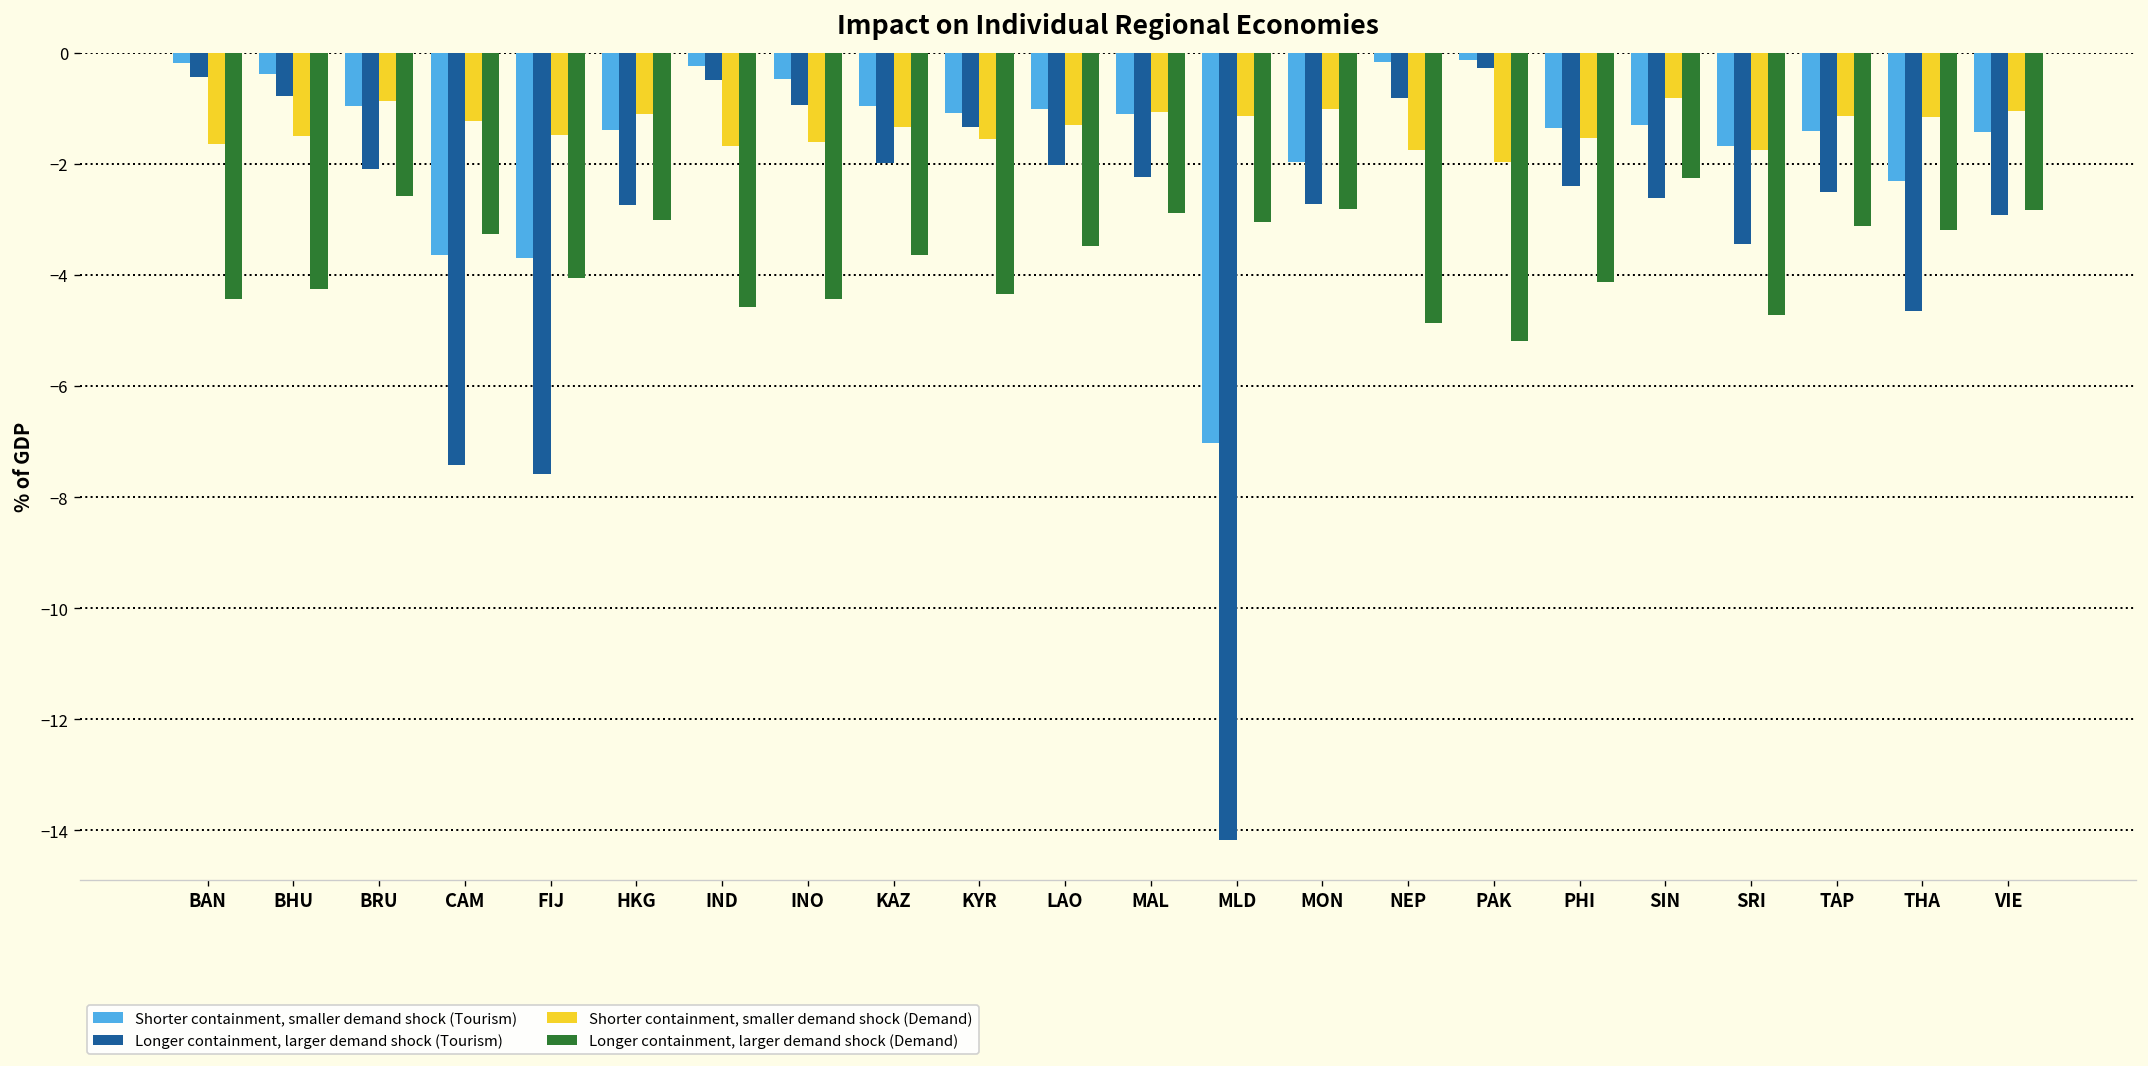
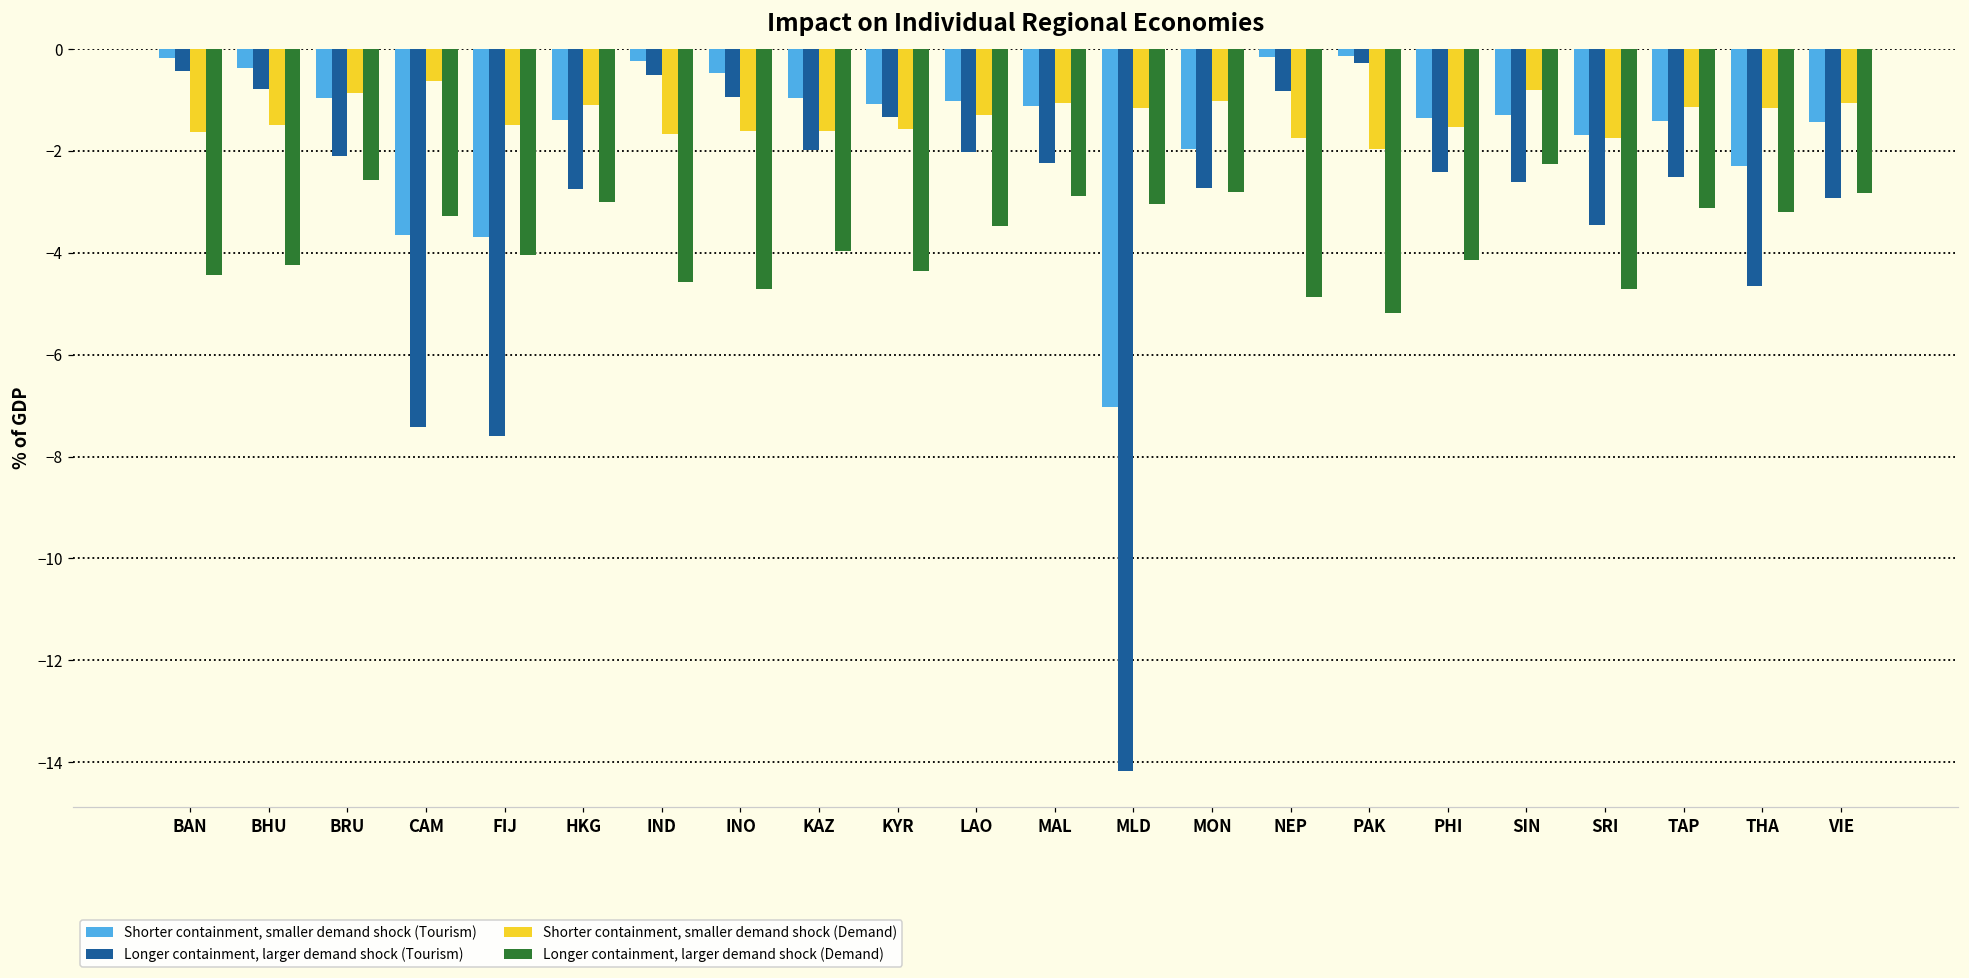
  {
    "Shorter containment, smaller demand shock (Tourism)": {
      "BAN": -0.2,
      "BHU": -0.4,
      "BRU": -1.0,
      "CAM": -3.6,
      "FIJ": -3.7,
      "HKG": -1.4,
      "IND": -0.2,
      "INO": -0.5,
      "KAZ": -1.0,
      "KYR": -1.1,
      "LAO": -1.0,
      "MAL": -1.1,
      "MLD": -7.0,
      "MON": -2.0,
      "NEP": -0.2,
      "PAK": -0.1,
      "PHI": -1.4,
      "SIN": -1.3,
      "SRI": -1.7,
      "TAP": -1.4,
      "THA": -2.3,
      "VIE": -1.4
    },
    "Longer containment, larger demand shock (Tourism)": {
      "BAN": -0.4,
      "BHU": -0.8,
      "BRU": -2.1,
      "CAM": -7.4,
      "FIJ": -7.6,
      "HKG": -2.7,
      "IND": -0.5,
      "INO": -0.9,
      "KAZ": -2.0,
      "KYR": -1.3,
      "LAO": -2.0,
      "MAL": -2.2,
      "MLD": -14.2,
      "MON": -2.7,
      "NEP": -0.8,
      "PAK": -0.3,
      "PHI": -2.4,
      "SIN": -2.6,
      "SRI": -3.4,
      "TAP": -2.5,
      "THA": -4.6,
      "VIE": -2.9
    },
    "Shorter containment, smaller demand shock (Demand)": {
      "BAN": -1.6,
      "BHU": -1.5,
      "BRU": -0.9,
-     "CAM": -1.2,
+     "CAM": -0.6,
      "FIJ": -1.5,
      "HKG": -1.1,
      "IND": -1.7,
      "INO": -1.6,
-     "KAZ": -1.3,
+     "KAZ": -1.6,
      "KYR": -1.6,
      "LAO": -1.3,
      "MAL": -1.1,
      "MLD": -1.1,
      "MON": -1.0,
      "NEP": -1.8,
      "PAK": -2.0,
      "PHI": -1.5,
      "SIN": -0.8,
      "SRI": -1.8,
      "TAP": -1.1,
      "THA": -1.2,
      "VIE": -1.1
    },
    "Longer containment, larger demand shock (Demand)": {
      "BAN": -4.4,
      "BHU": -4.2,
      "BRU": -2.6,
      "CAM": -3.3,
      "FIJ": -4.1,
      "HKG": -3.0,
      "IND": -4.6,
-     "INO": -4.4,
-     "KAZ": -3.6,
+     "INO": -4.7,
+     "KAZ": -4.0,
      "KYR": -4.4,
      "LAO": -3.5,
      "MAL": -2.9,
      "MLD": -3.1,
      "MON": -2.8,
      "NEP": -4.9,
      "PAK": -5.2,
      "PHI": -4.1,
      "SIN": -2.3,
      "SRI": -4.7,
      "TAP": -3.1,
      "THA": -3.2,
      "VIE": -2.8
    }
  }
